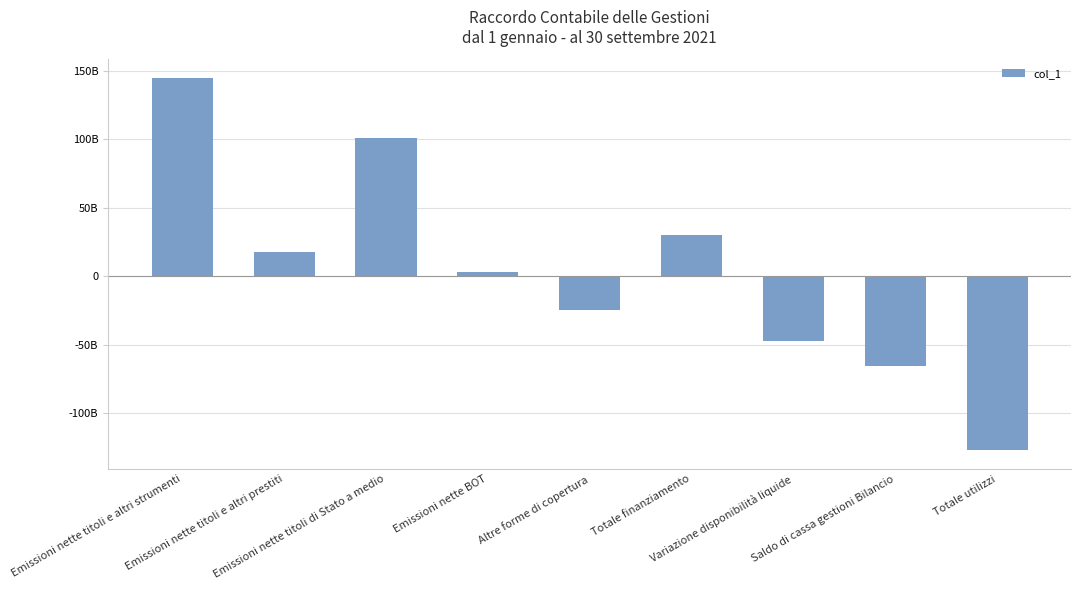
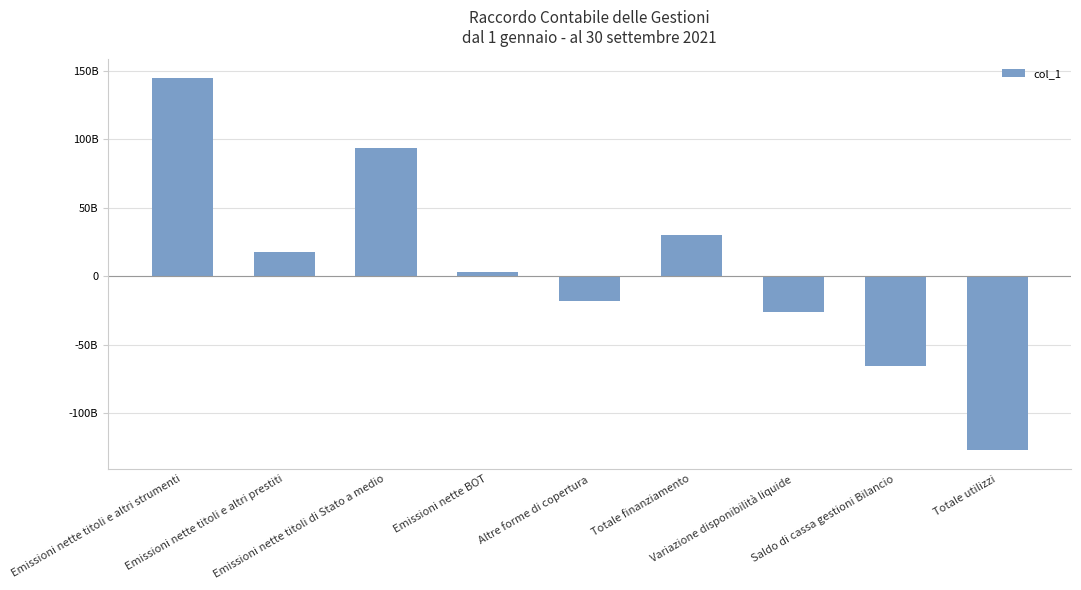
  {
    "Emissioni nette titoli e altri strumenti": 145000000000,
    "Emissioni nette titoli e altri prestiti": 18000000000,
-   "Emissioni nette titoli di Stato a medio": 101000000000,
+   "Emissioni nette titoli di Stato a medio": 94000000000,
    "Emissioni nette BOT": 3000000000,
-   "Altre forme di copertura": -25000000000,
+   "Altre forme di copertura": -18000000000,
    "Totale finanziamento": 30000000000,
-   "Variazione disponibilità liquide": -47000000000,
+   "Variazione disponibilità liquide": -26000000000,
    "Saldo di cassa gestioni Bilancio": -65000000000,
    "Totale utilizzi": -127000000000
  }
